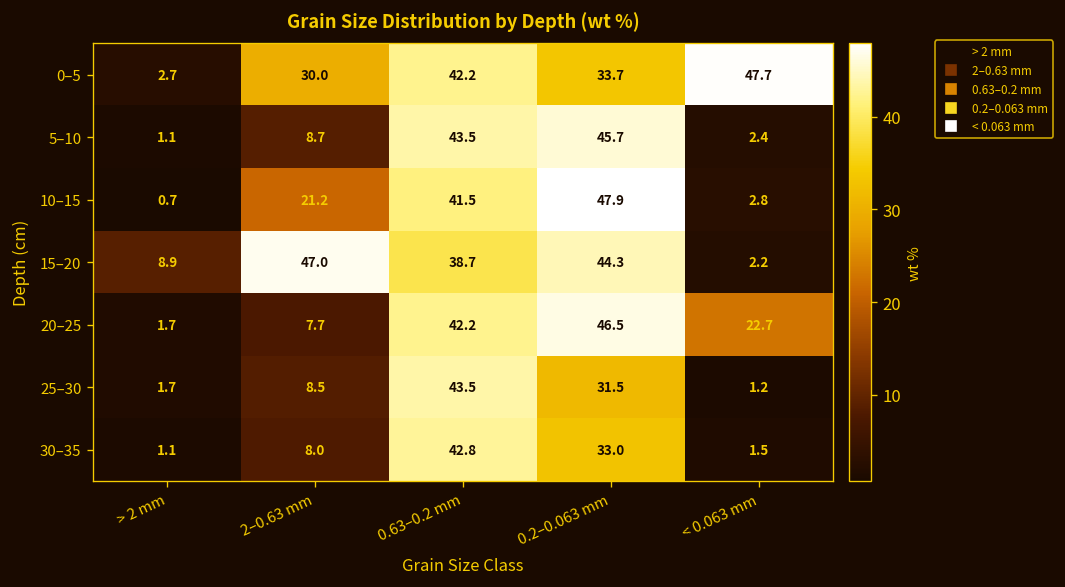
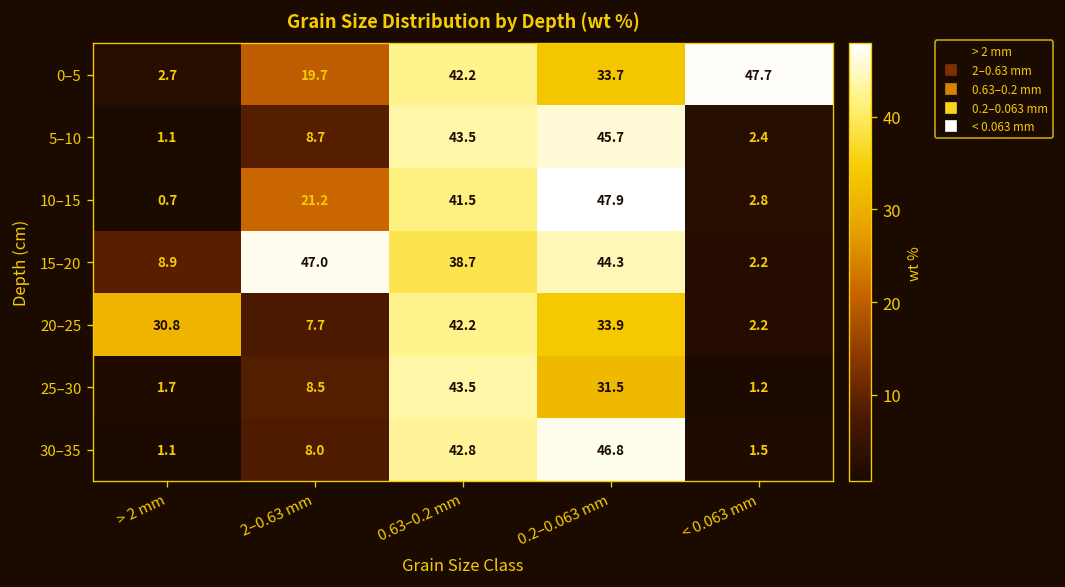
  {
    "0–5": {
      "> 2 mm": 2.7,
-     "2–0.63 mm": 30.0,
+     "2–0.63 mm": 19.7,
      "0.63–0.2 mm": 42.2,
      "0.2–0.063 mm": 33.7,
      "< 0.063 mm": 47.7
    },
    "5–10": {
      "> 2 mm": 1.1,
      "2–0.63 mm": 8.7,
      "0.63–0.2 mm": 43.5,
      "0.2–0.063 mm": 45.7,
      "< 0.063 mm": 2.4
    },
    "10–15": {
      "> 2 mm": 0.7,
      "2–0.63 mm": 21.2,
      "0.63–0.2 mm": 41.5,
      "0.2–0.063 mm": 47.9,
      "< 0.063 mm": 2.8
    },
    "15–20": {
      "> 2 mm": 8.9,
      "2–0.63 mm": 47.0,
      "0.63–0.2 mm": 38.7,
      "0.2–0.063 mm": 44.3,
      "< 0.063 mm": 2.2
    },
    "20–25": {
-     "> 2 mm": 1.7,
+     "> 2 mm": 30.8,
      "2–0.63 mm": 7.7,
      "0.63–0.2 mm": 42.2,
-     "0.2–0.063 mm": 46.5,
-     "< 0.063 mm": 22.7
+     "0.2–0.063 mm": 33.9,
+     "< 0.063 mm": 2.2
    },
    "25–30": {
      "> 2 mm": 1.7,
      "2–0.63 mm": 8.5,
      "0.63–0.2 mm": 43.5,
      "0.2–0.063 mm": 31.5,
      "< 0.063 mm": 1.2
    },
    "30–35": {
      "> 2 mm": 1.1,
      "2–0.63 mm": 8.0,
      "0.63–0.2 mm": 42.8,
-     "0.2–0.063 mm": 33.0,
+     "0.2–0.063 mm": 46.8,
      "< 0.063 mm": 1.5
    }
  }
